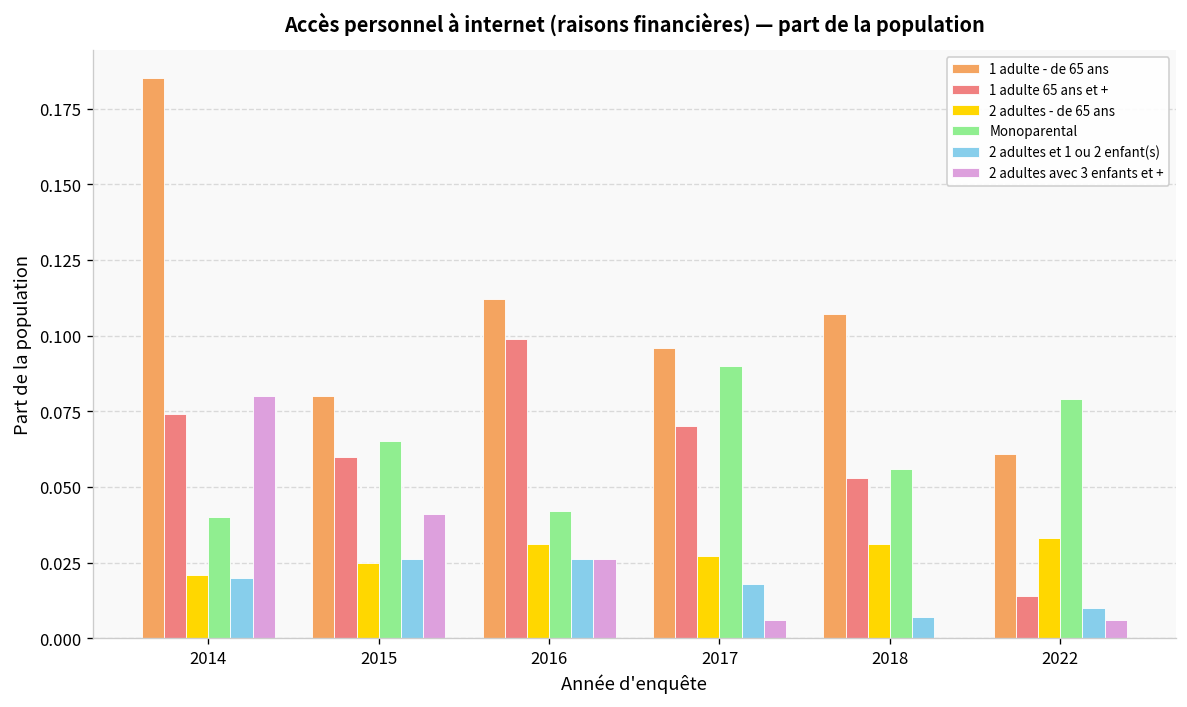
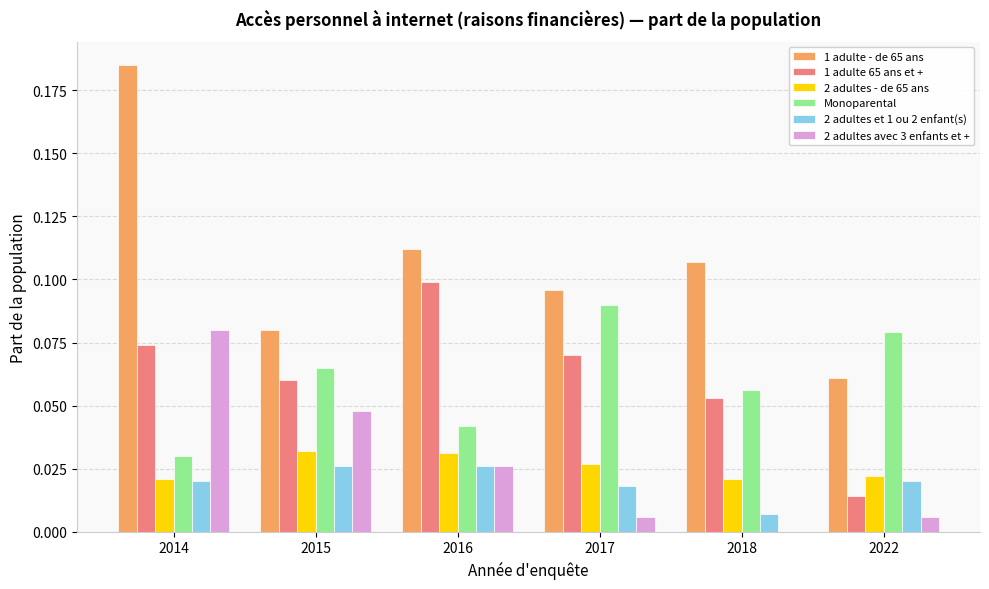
  {
    "2 adultes - de 65 ans": {
      "2014": 0.021,
-     "2015": 0.025,
+     "2015": 0.032,
      "2016": 0.031,
      "2017": 0.027,
-     "2018": 0.031,
-     "2022": 0.033
+     "2018": 0.021,
+     "2022": 0.022
    },
    "Monoparental": {
-     "2014": 0.04,
+     "2014": 0.03,
      "2015": 0.065,
      "2016": 0.042,
      "2017": 0.09,
      "2018": 0.056,
      "2022": 0.079
    },
    "2 adultes et 1 ou 2 enfant(s)": {
      "2014": 0.02,
      "2015": 0.026,
      "2016": 0.026,
      "2017": 0.018,
      "2018": 0.007,
-     "2022": 0.01
+     "2022": 0.02
    },
    "2 adultes avec 3 enfants et +": {
      "2014": 0.080,
-     "2015": 0.041,
+     "2015": 0.048,
      "2016": 0.026,
      "2017": 0.006,
      "2018": 0.000,
      "2022": 0.006
    }
  }
